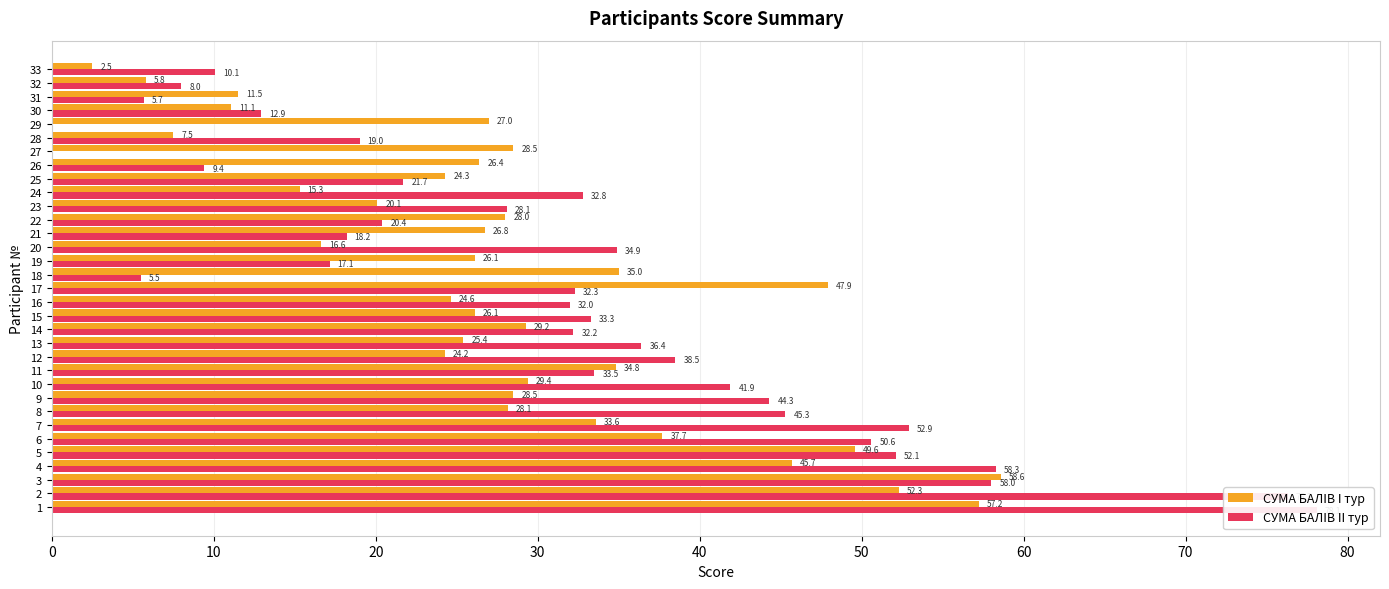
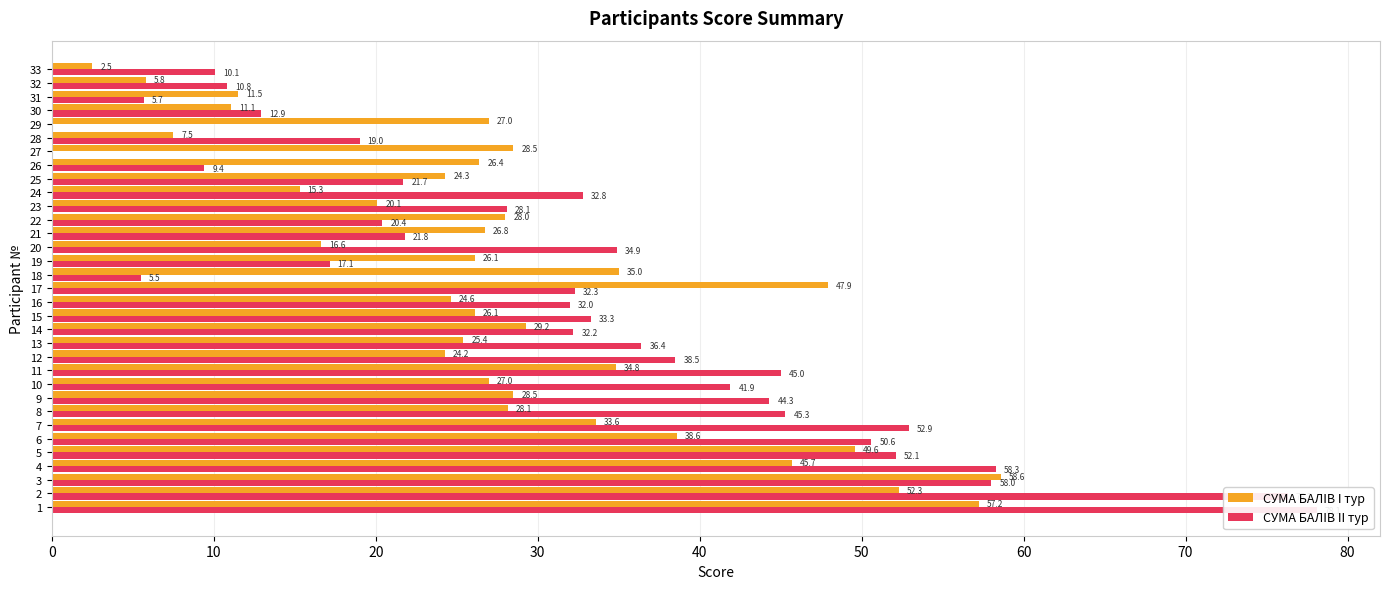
  {
    "СУМА БАЛІВ І тур": {
      "33": 2.5,
      "32": 5.8,
      "31": 11.5,
      "30": 11.1,
      "29": 27.0,
      "28": 7.5,
      "27": 28.5,
      "26": 26.4,
      "25": 24.3,
      "24": 15.3,
      "23": 20.1,
      "21": 26.8,
      "20": 16.6,
      "19": 26.1,
      "18": 35.0,
      "17": 47.9,
      "16": 24.6,
      "15": 26.1,
      "14": 29.2,
      "13": 25.4,
      "12": 24.2,
      "11": 34.8,
-     "10": 29.4,
+     "10": 27.0,
      "9": 28.5,
      "8": 28.1,
      "7": 33.6,
-     "6": 37.7,
+     "6": 38.6,
      "5": 49.6,
      "4": 45.7,
      "3": 58.6,
      "2": 52.3,
      "1": 57.2
    },
    "СУМА БАЛІВ ІІ тур": {
      "33": 10.1,
-     "32": 8.0,
+     "32": 10.8,
      "31": 5.7,
      "30": 12.9,
      "28": 19.0,
      "26": 9.4,
      "25": 21.7,
      "24": 32.8,
      "23": 28.1,
      "22": 20.4,
-     "21": 18.2,
+     "21": 21.8,
      "20": 34.9,
      "19": 17.1,
      "18": 5.5,
      "17": 32.3,
      "16": 32.0,
      "15": 33.3,
      "14": 32.2,
      "13": 36.4,
      "12": 38.5,
-     "11": 33.5,
+     "11": 45.0,
      "10": 41.9,
      "9": 44.3,
      "8": 45.3,
      "7": 52.9,
      "6": 50.6,
      "5": 52.1,
      "4": 58.3,
      "3": 58.0
    }
  }
